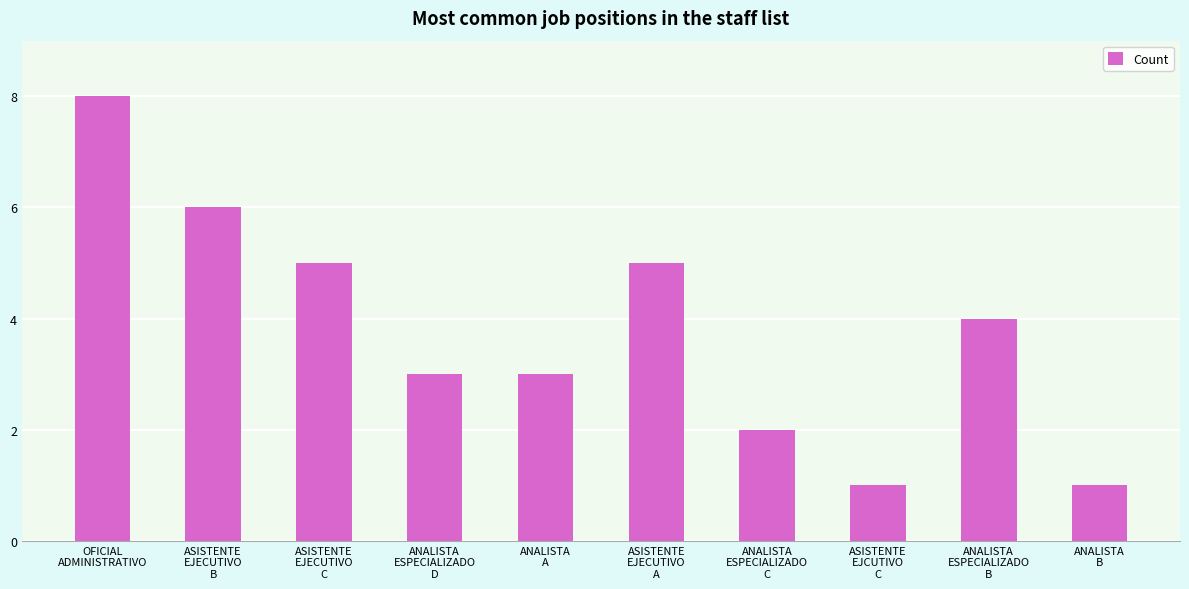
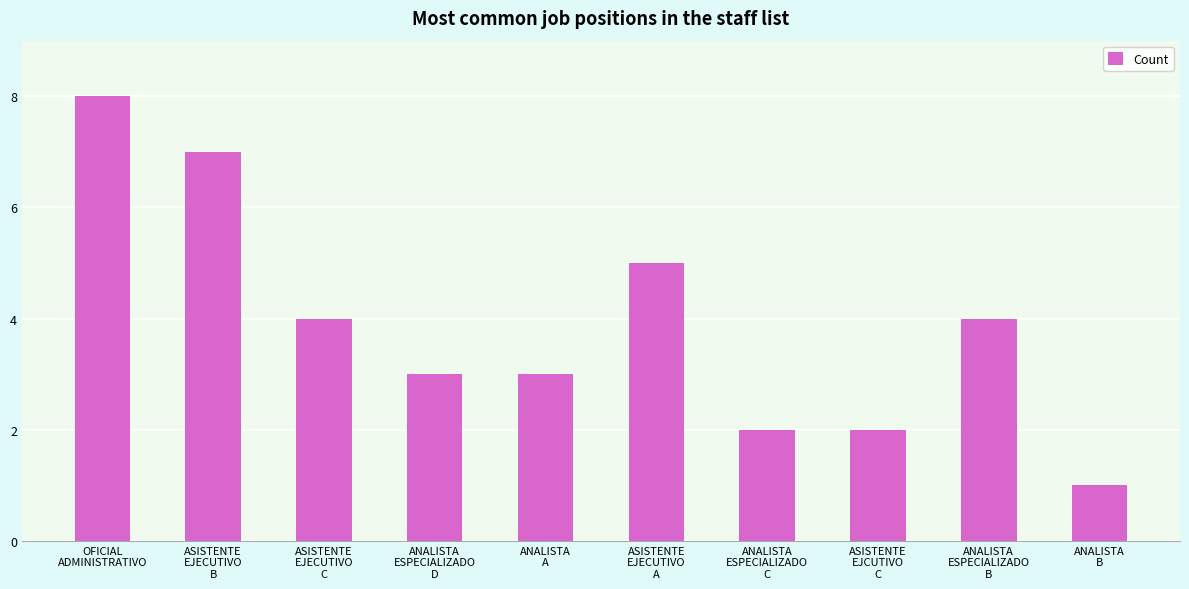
  {
    "OFICIAL ADMINISTRATIVO": 8,
-   "ASISTENTE EJECUTIVO B": 6,
-   "ASISTENTE EJECUTIVO C": 5,
+   "ASISTENTE EJECUTIVO B": 7,
+   "ASISTENTE EJECUTIVO C": 4,
    "ANALISTA ESPECIALIZADO D": 3,
    "ANALISTA A": 3,
    "ASISTENTE EJECUTIVO A": 5,
    "ANALISTA ESPECIALIZADO C": 2,
-   "ASISTENTE EJCUTIVO C": 1,
+   "ASISTENTE EJCUTIVO C": 2,
    "ANALISTA ESPECIALIZADO B": 4,
    "ANALISTA B": 1
  }
